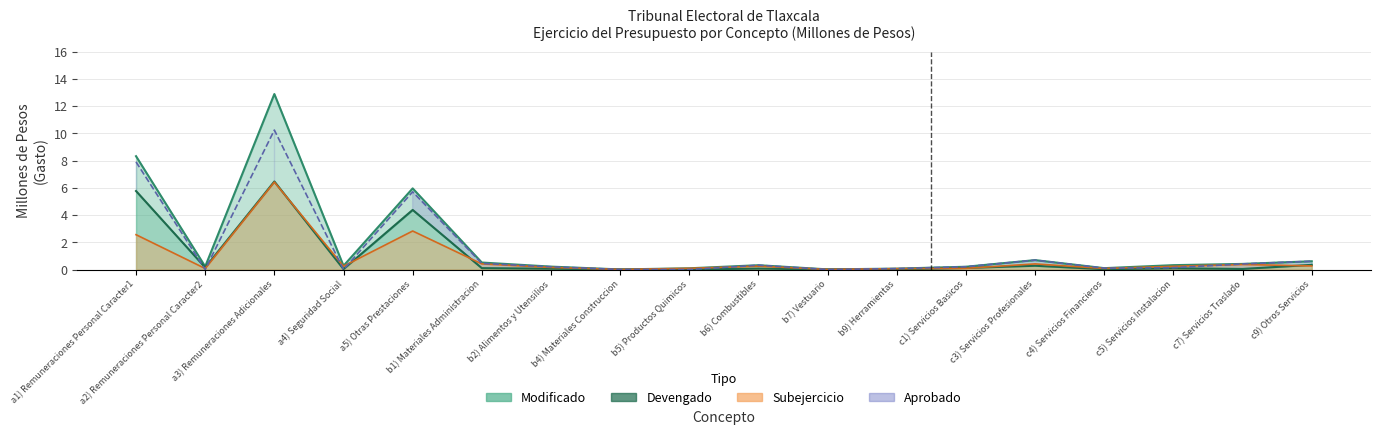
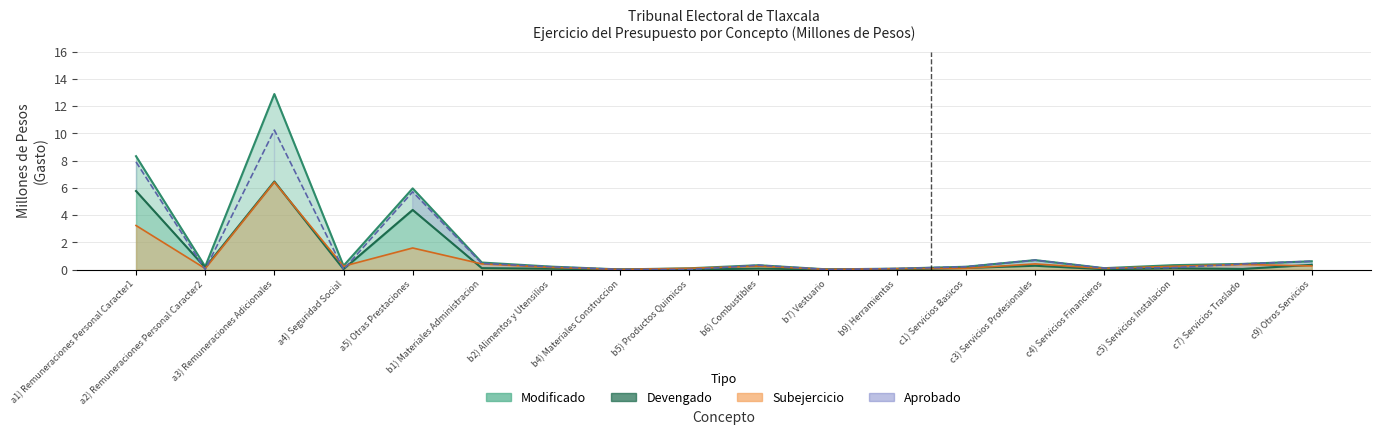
  {
    "Subejercicio": {
-     "a1) Remuneraciones Personal Caracter1": 2.6,
-     "a5) Otras Prestaciones": 2.8
+     "a1) Remuneraciones Personal Caracter1": 3.2,
+     "a5) Otras Prestaciones": 1.6
    }
  }
